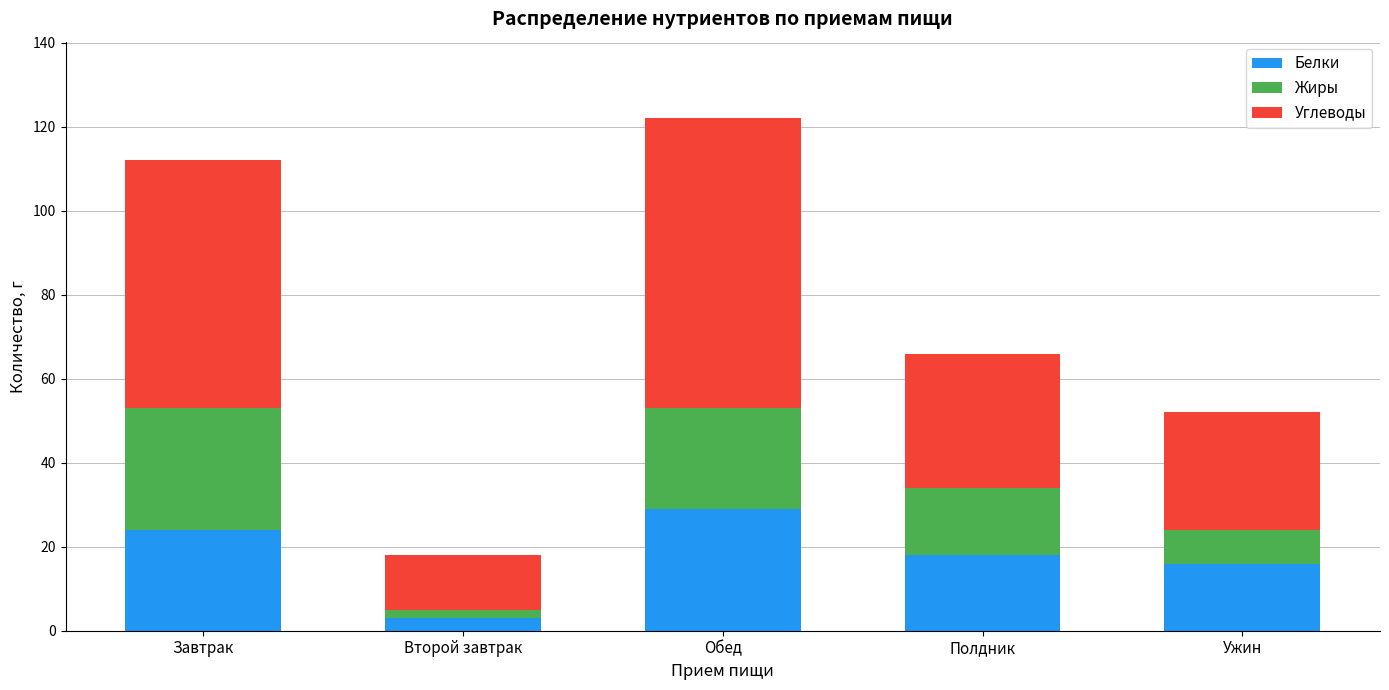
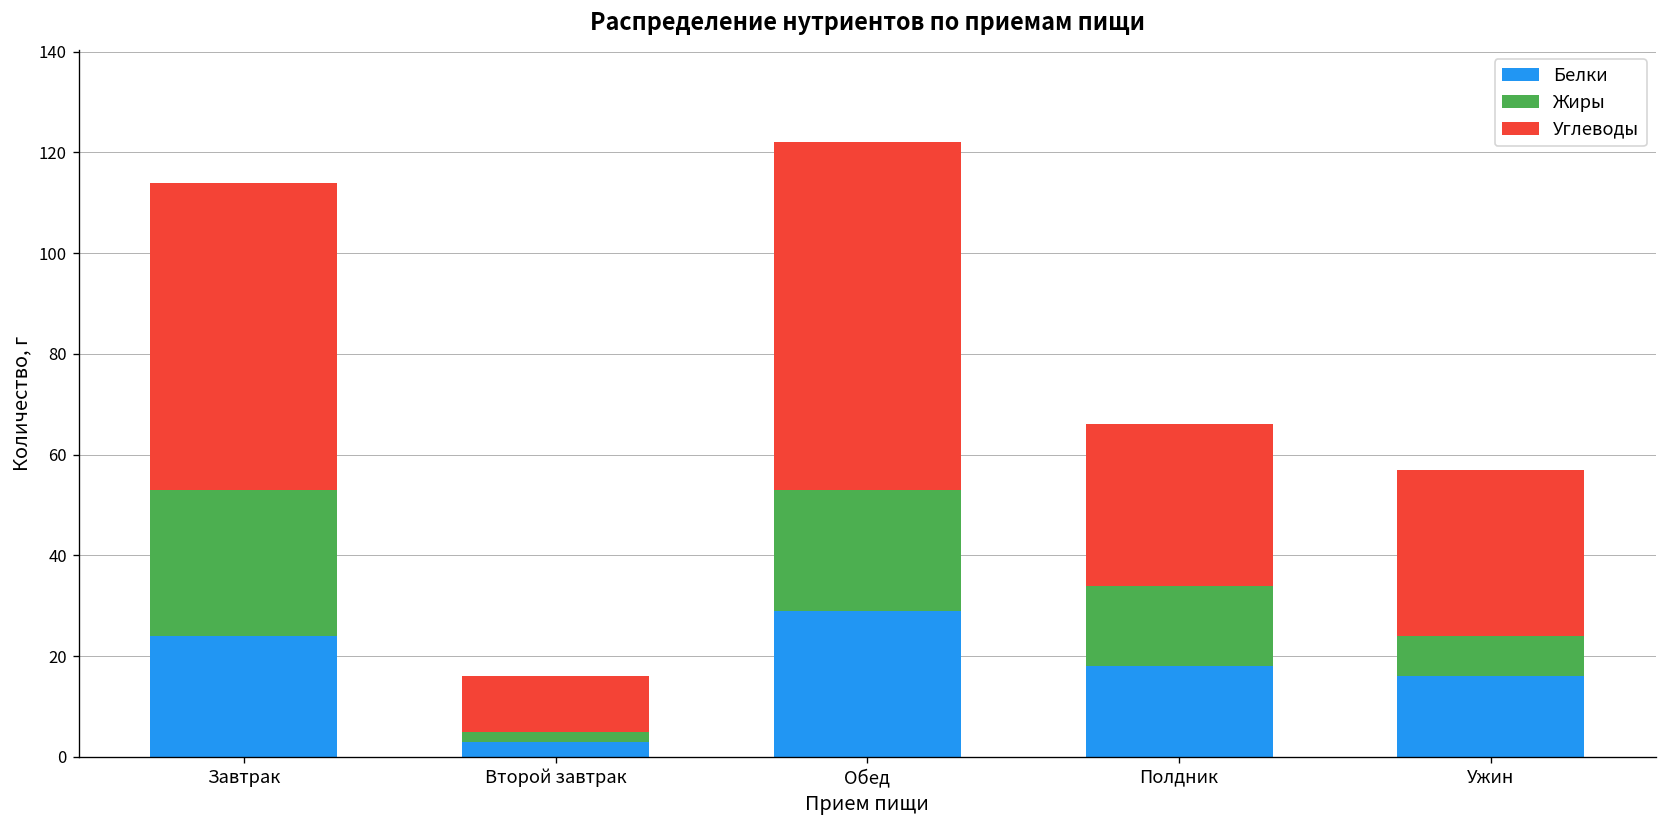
  {
    "Белки": {
      "Завтрак": 24,
      "Второй завтрак": 3,
      "Обед": 29,
      "Полдник": 18,
      "Ужин": 16
    },
    "Жиры": {
      "Завтрак": 29,
      "Второй завтрак": 2,
      "Обед": 24,
      "Полдник": 16,
      "Ужин": 8
    },
    "Углеводы": {
-     "Завтрак": 59,
-     "Второй завтрак": 13,
+     "Завтрак": 61,
+     "Второй завтрак": 11,
      "Обед": 69,
      "Полдник": 32,
-     "Ужин": 28
+     "Ужин": 33
    }
  }
